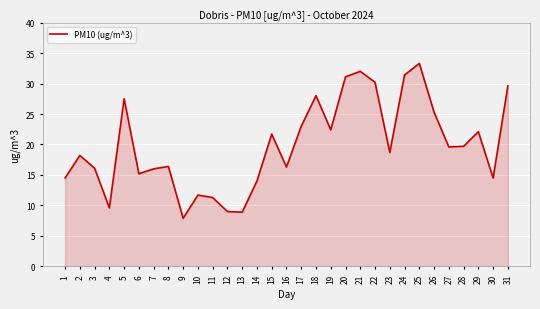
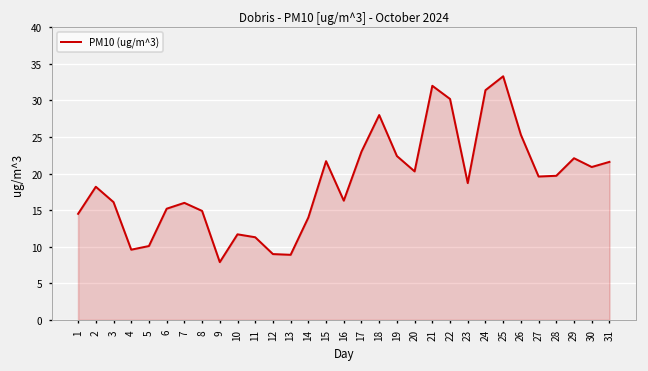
  {
    "1": 15,
    "2": 18,
    "3": 16,
    "4": 10,
-   "5": 28,
+   "5": 10,
    "6": 15,
    "7": 16,
-   "8": 16,
+   "8": 15,
    "9": 8,
    "10": 12,
    "11": 11,
    "12": 9,
    "13": 9,
    "14": 14,
    "15": 22,
    "16": 16,
    "17": 23,
    "18": 28,
    "19": 22,
-   "20": 31,
+   "20": 20,
    "21": 32,
    "22": 30,
    "23": 19,
    "24": 31,
    "25": 33,
    "26": 25,
    "27": 20,
    "28": 20,
    "29": 22,
-   "30": 15,
-   "31": 30
+   "30": 21,
+   "31": 22
  }
